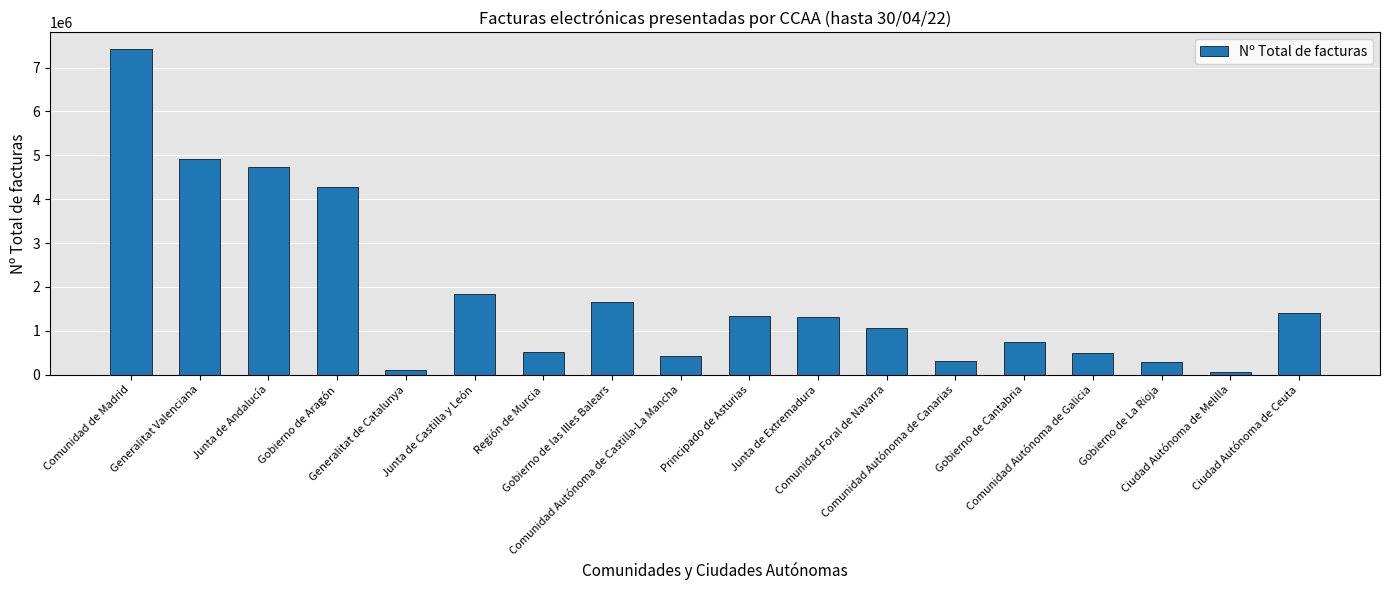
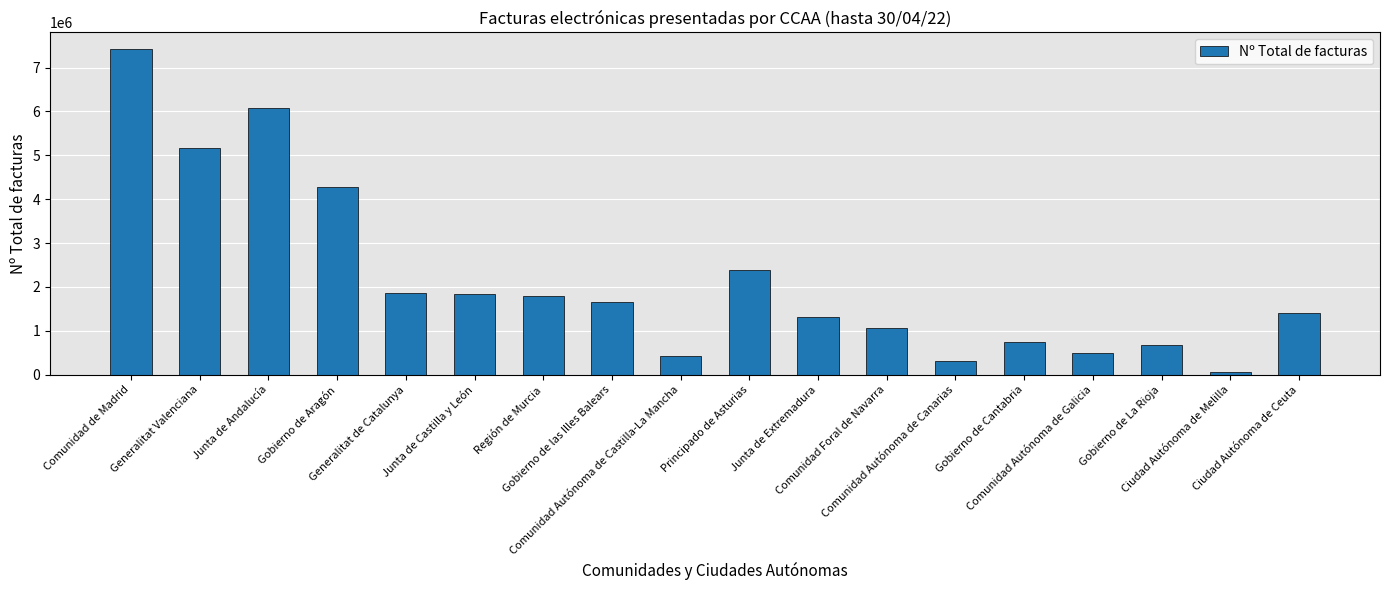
  {
    "Comunidad de Madrid": 7400000,
-   "Generalitat Valenciana": 4900000,
-   "Junta de Andalucía": 4700000,
+   "Generalitat Valenciana": 5200000,
+   "Junta de Andalucía": 6100000,
    "Gobierno de Aragón": 4300000,
-   "Generalitat de Catalunya": 100000,
+   "Generalitat de Catalunya": 1900000,
    "Junta de Castilla y León": 1800000,
-   "Región de Murcia": 500000,
+   "Región de Murcia": 1800000,
    "Gobierno de las Illes Balears": 1600000,
    "Comunidad Autónoma de Castilla-La Mancha": 400000,
-   "Principado de Asturias": 1300000,
+   "Principado de Asturias": 2400000,
    "Junta de Extremadura": 1300000,
    "Comunidad Foral de Navarra": 1100000,
    "Comunidad Autónoma de Canarias": 300000,
    "Gobierno de Cantabria": 800000,
    "Comunidad Autónoma de Galicia": 500000,
-   "Gobierno de La Rioja": 300000,
+   "Gobierno de La Rioja": 700000,
    "Ciudad Autónoma de Melilla": 100000,
    "Ciudad Autónoma de Ceuta": 1400000
  }
